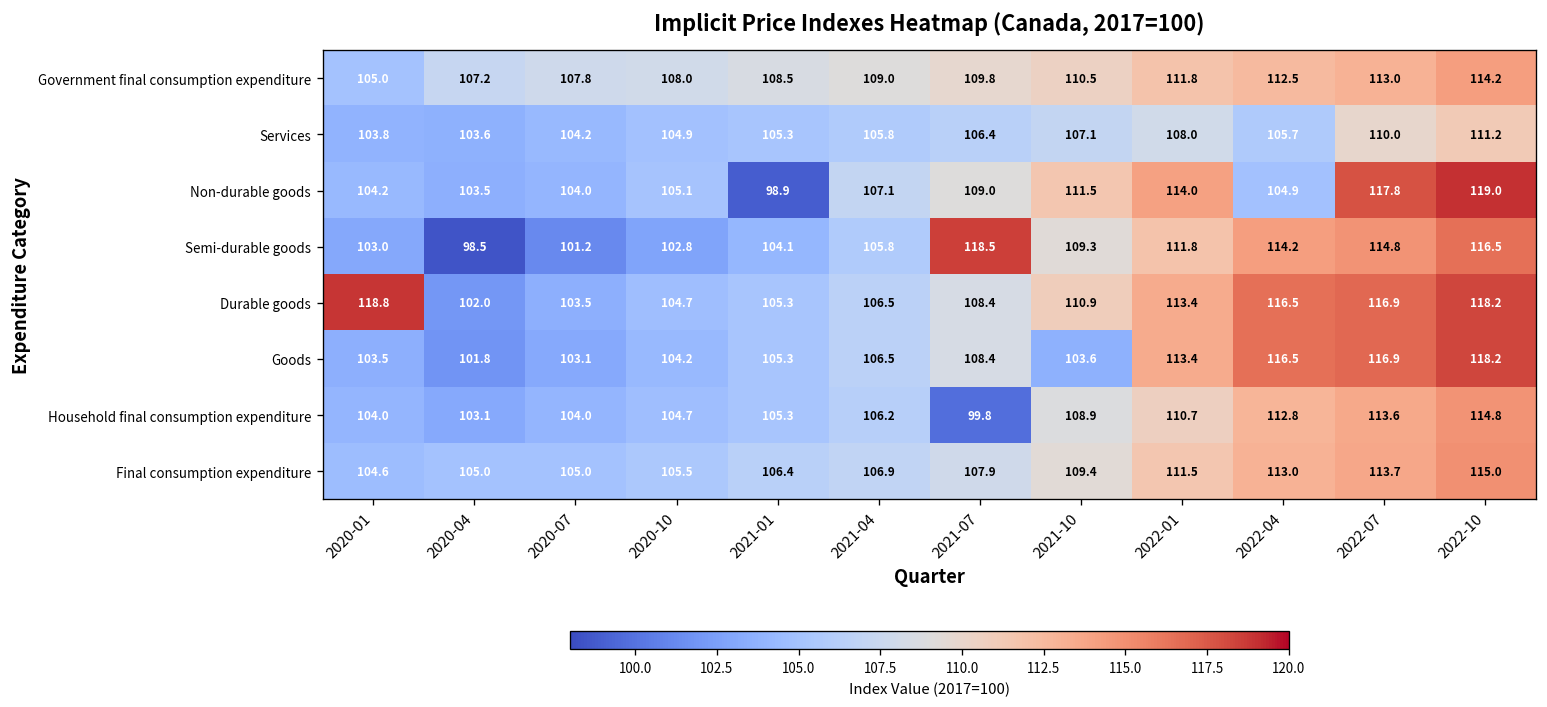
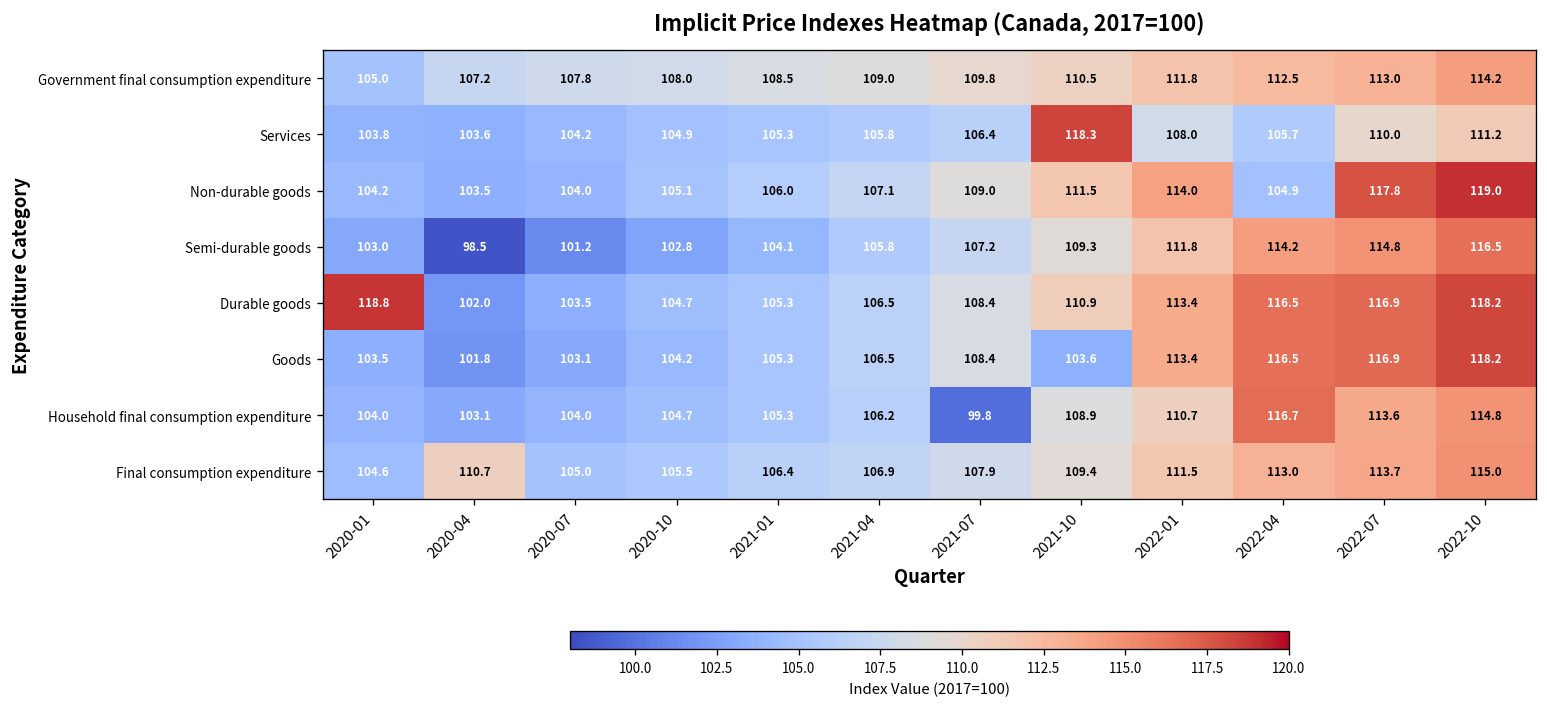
  {
    "Government final consumption expenditure": {
      "2020-01": 105.0,
      "2020-04": 107.2,
      "2020-07": 107.8,
      "2020-10": 108.0,
      "2021-01": 108.5,
      "2021-04": 109.0,
      "2021-07": 109.8,
      "2021-10": 110.5,
      "2022-01": 111.8,
      "2022-04": 112.5,
      "2022-07": 113.0,
      "2022-10": 114.2
    },
    "Services": {
      "2020-01": 103.8,
      "2020-04": 103.6,
      "2020-07": 104.2,
      "2020-10": 104.9,
      "2021-01": 105.3,
      "2021-04": 105.8,
      "2021-07": 106.4,
-     "2021-10": 107.1,
+     "2021-10": 118.3,
      "2022-01": 108.0,
      "2022-04": 105.7,
      "2022-07": 110.0,
      "2022-10": 111.2
    },
    "Non-durable goods": {
      "2020-01": 104.2,
      "2020-04": 103.5,
      "2020-07": 104.0,
      "2020-10": 105.1,
-     "2021-01": 98.9,
+     "2021-01": 106.0,
      "2021-04": 107.1,
      "2021-07": 109.0,
      "2021-10": 111.5,
      "2022-01": 114.0,
      "2022-04": 104.9,
      "2022-07": 117.8,
      "2022-10": 119.0
    },
    "Semi-durable goods": {
      "2020-01": 103.0,
      "2020-04": 98.5,
      "2020-07": 101.2,
      "2020-10": 102.8,
      "2021-01": 104.1,
      "2021-04": 105.8,
-     "2021-07": 118.5,
+     "2021-07": 107.2,
      "2021-10": 109.3,
      "2022-01": 111.8,
      "2022-04": 114.2,
      "2022-07": 114.8,
      "2022-10": 116.5
    },
    "Durable goods": {
      "2020-01": 118.8,
      "2020-04": 102.0,
      "2020-07": 103.5,
      "2020-10": 104.7,
      "2021-01": 105.3,
      "2021-04": 106.5,
      "2021-07": 108.4,
      "2021-10": 110.9,
      "2022-01": 113.4,
      "2022-04": 116.5,
      "2022-07": 116.9,
      "2022-10": 118.2
    },
    "Goods": {
      "2020-01": 103.5,
      "2020-04": 101.8,
      "2020-07": 103.1,
      "2020-10": 104.2,
      "2021-01": 105.3,
      "2021-04": 106.5,
      "2021-07": 108.4,
      "2021-10": 103.6,
      "2022-01": 113.4,
      "2022-04": 116.5,
      "2022-07": 116.9,
      "2022-10": 118.2
    },
    "Household final consumption expenditure": {
      "2020-01": 104.0,
      "2020-04": 103.1,
      "2020-07": 104.0,
      "2020-10": 104.7,
      "2021-01": 105.3,
      "2021-04": 106.2,
      "2021-07": 99.8,
      "2021-10": 108.9,
      "2022-01": 110.7,
-     "2022-04": 112.8,
+     "2022-04": 116.7,
      "2022-07": 113.6,
      "2022-10": 114.8
    },
    "Final consumption expenditure": {
      "2020-01": 104.6,
-     "2020-04": 105.0,
+     "2020-04": 110.7,
      "2020-07": 105.0,
      "2020-10": 105.5,
      "2021-01": 106.4,
      "2021-04": 106.9,
      "2021-07": 107.9,
      "2021-10": 109.4,
      "2022-01": 111.5,
      "2022-04": 113.0,
      "2022-07": 113.7,
      "2022-10": 115.0
    }
  }
